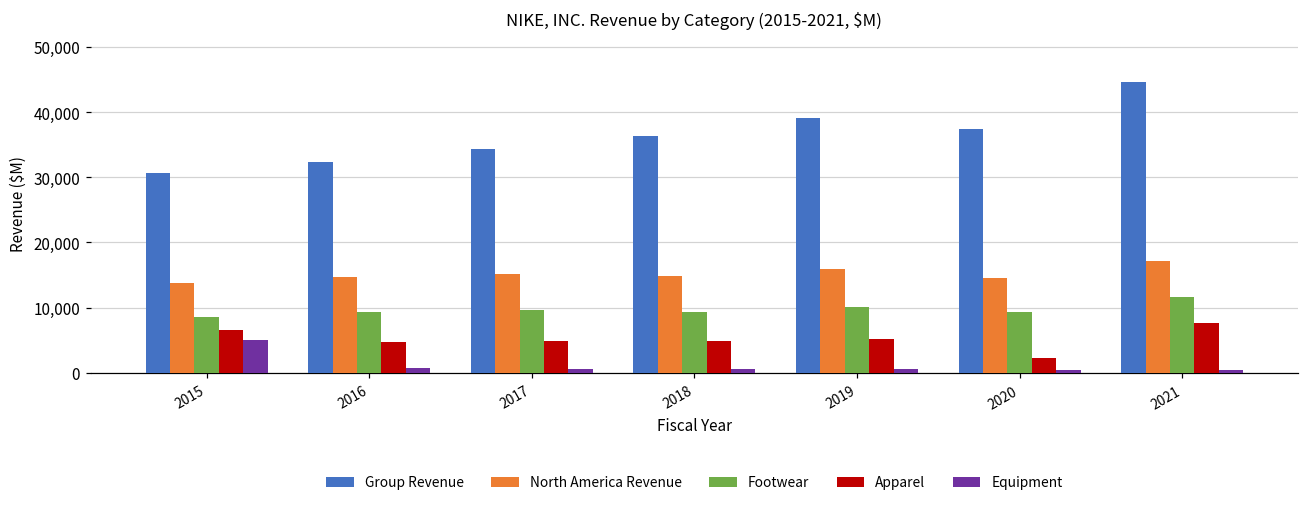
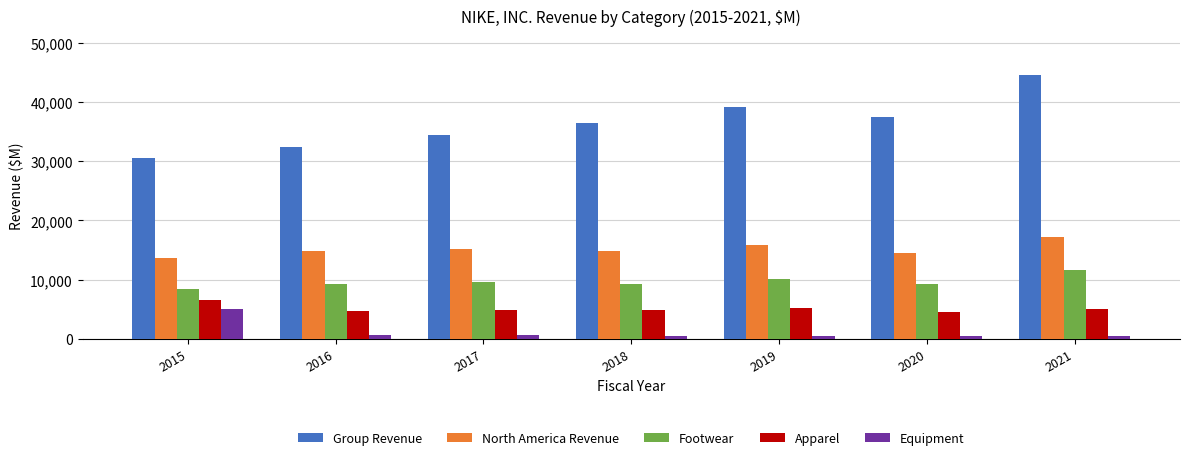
  {
    "Group Revenue": {
      "2015": "31,000",
      "2016": "32,000",
      "2017": "34,000",
      "2018": "36,000",
      "2019": "39,000",
      "2020": "37,000",
      "2021": "45,000"
    },
    "North America Revenue": {
      "2015": "14,000",
      "2016": "15,000",
      "2017": "15,000",
      "2018": "15,000",
      "2019": "16,000",
      "2020": "14,000",
      "2021": "17,000"
    },
    "Footwear": {
      "2015": "9,000",
      "2016": "9,000",
      "2017": "10,000",
      "2018": "9,000",
      "2019": "10,000",
      "2020": "9,000",
      "2021": "12,000"
    },
    "Apparel": {
      "2015": "7,000",
      "2016": "5,000",
      "2017": "5,000",
      "2018": "5,000",
      "2019": "5,000",
-     "2020": "2,000",
-     "2021": "8,000"
+     "2020": "5,000",
+     "2021": "5,000"
    },
    "Equipment": {
      "2015": "5,000",
      "2016": "1,000",
      "2017": "1,000",
      "2018": "1,000",
      "2019": "1,000",
      "2020": "1,000",
      "2021": "1,000"
    }
  }
